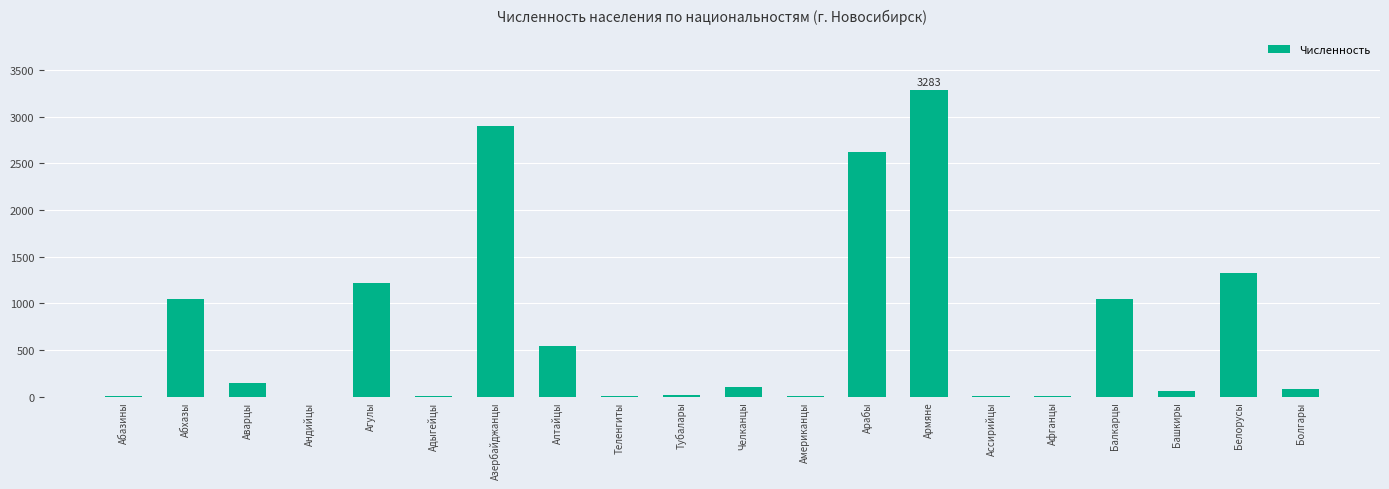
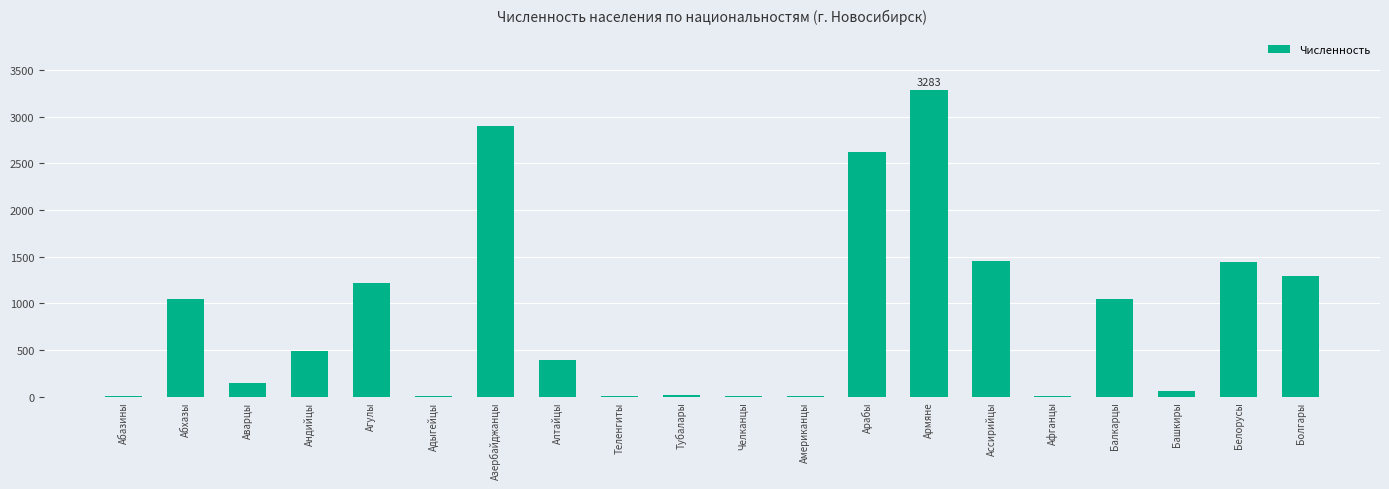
  {
    "Абхазы": 1000,
    "Аварцы": 100,
-   "Андийцы": 0,
+   "Андийцы": 500,
    "Агулы": 1200,
    "Азербайджанцы": 2900,
-   "Алтайцы": 500,
-   "Челканцы": 100,
+   "Алтайцы": 400,
+   "Челканцы": 0,
    "Арабы": 2600,
-   "Ассирийцы": 0,
+   "Ассирийцы": 1400,
    "Балкарцы": 1000,
    "Башкиры": 100,
-   "Белорусы": 1300,
-   "Болгары": 100
+   "Белорусы": 1400,
+   "Болгары": 1300
  }
